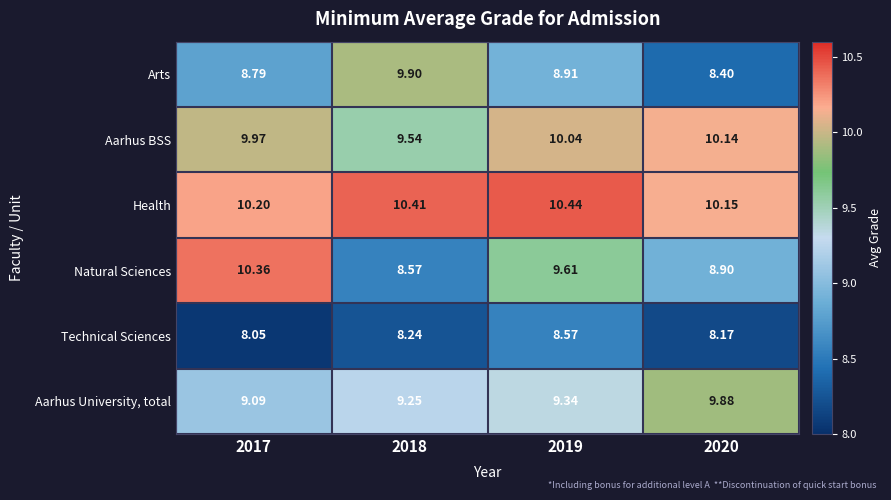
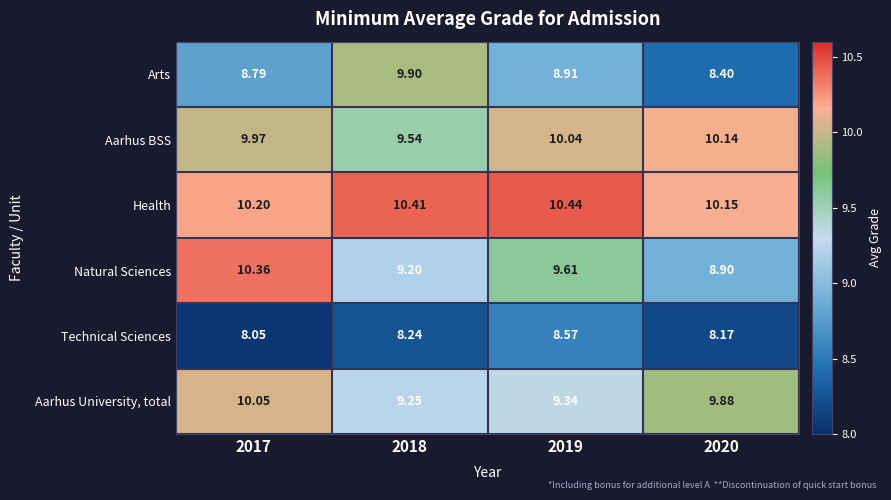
  {
    "Arts": {
      "2017": 8.79,
      "2018": 9.90,
      "2019": 8.91,
      "2020": 8.40
    },
    "Aarhus BSS": {
      "2017": 9.97,
      "2018": 9.54,
      "2019": 10.04,
      "2020": 10.14
    },
    "Health": {
      "2017": 10.20,
      "2018": 10.41,
      "2019": 10.44,
      "2020": 10.15
    },
    "Natural Sciences": {
      "2017": 10.36,
-     "2018": 8.57,
+     "2018": 9.20,
      "2019": 9.61,
      "2020": 8.90
    },
    "Technical Sciences": {
      "2017": 8.05,
      "2018": 8.24,
      "2019": 8.57,
      "2020": 8.17
    },
    "Aarhus University, total": {
-     "2017": 9.09,
+     "2017": 10.05,
      "2018": 9.25,
      "2019": 9.34,
      "2020": 9.88
    }
  }
